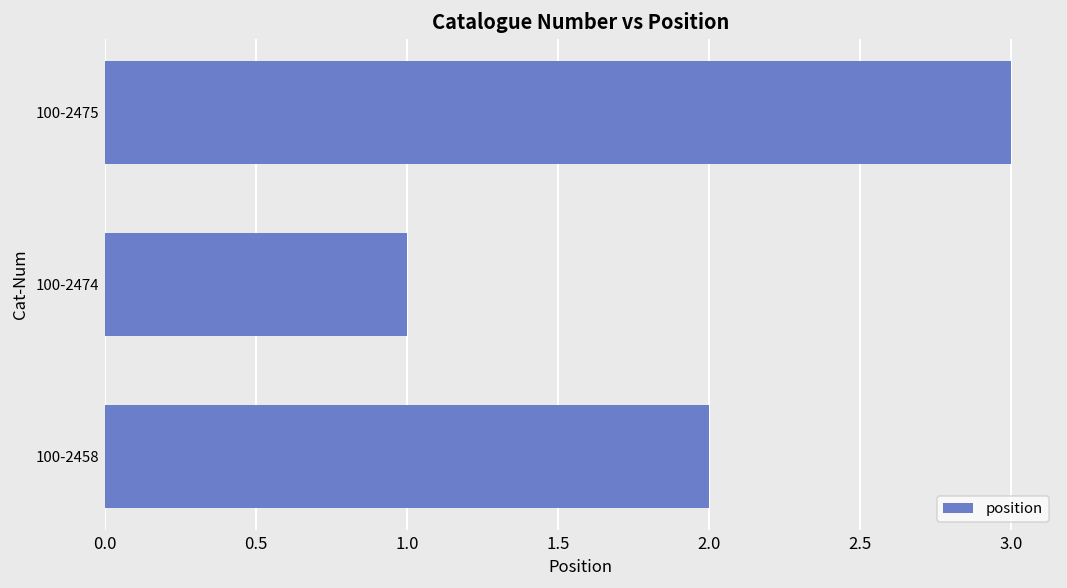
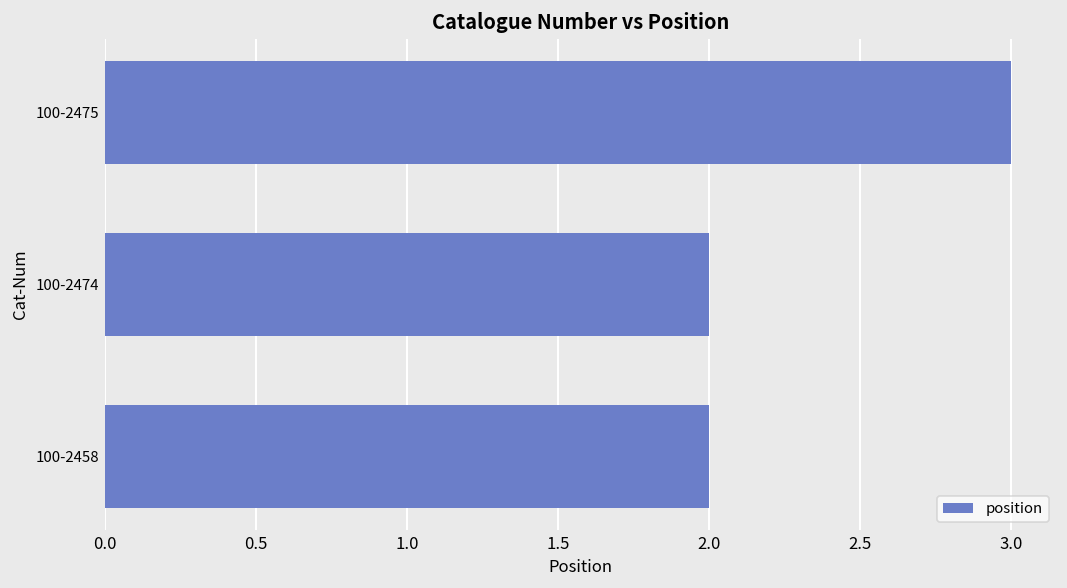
  {
    "100-2475": 3,
-   "100-2474": 1,
+   "100-2474": 2,
    "100-2458": 2
  }
